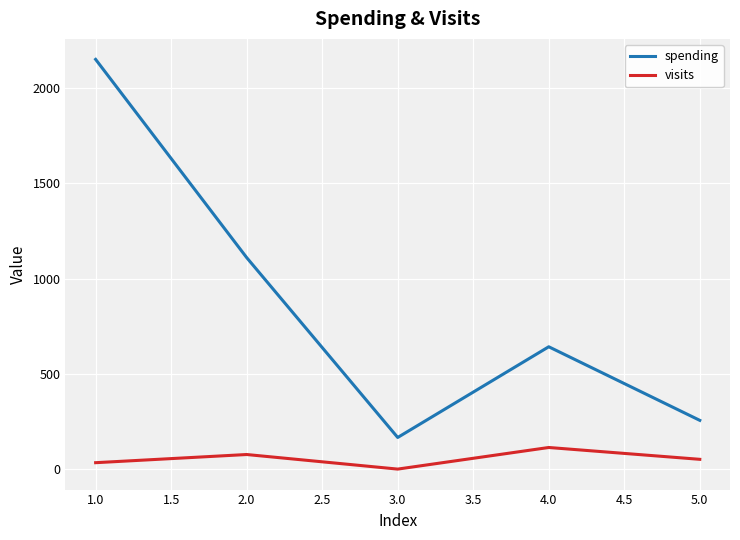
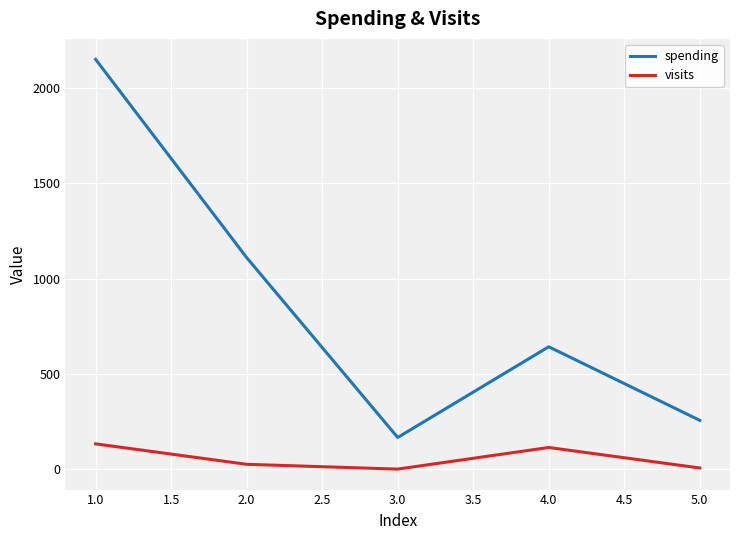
  {
    "spending": {
      "1.0": 2150,
      "2.0": 1110,
      "3.0": 170,
      "4.0": 640,
      "5.0": 260
    },
    "visits": {
-     "1.0": 40,
-     "2.0": 80,
+     "1.0": 130,
+     "2.0": 30,
      "3.0": 0,
      "4.0": 120,
-     "5.0": 50
+     "5.0": 10
    }
  }
